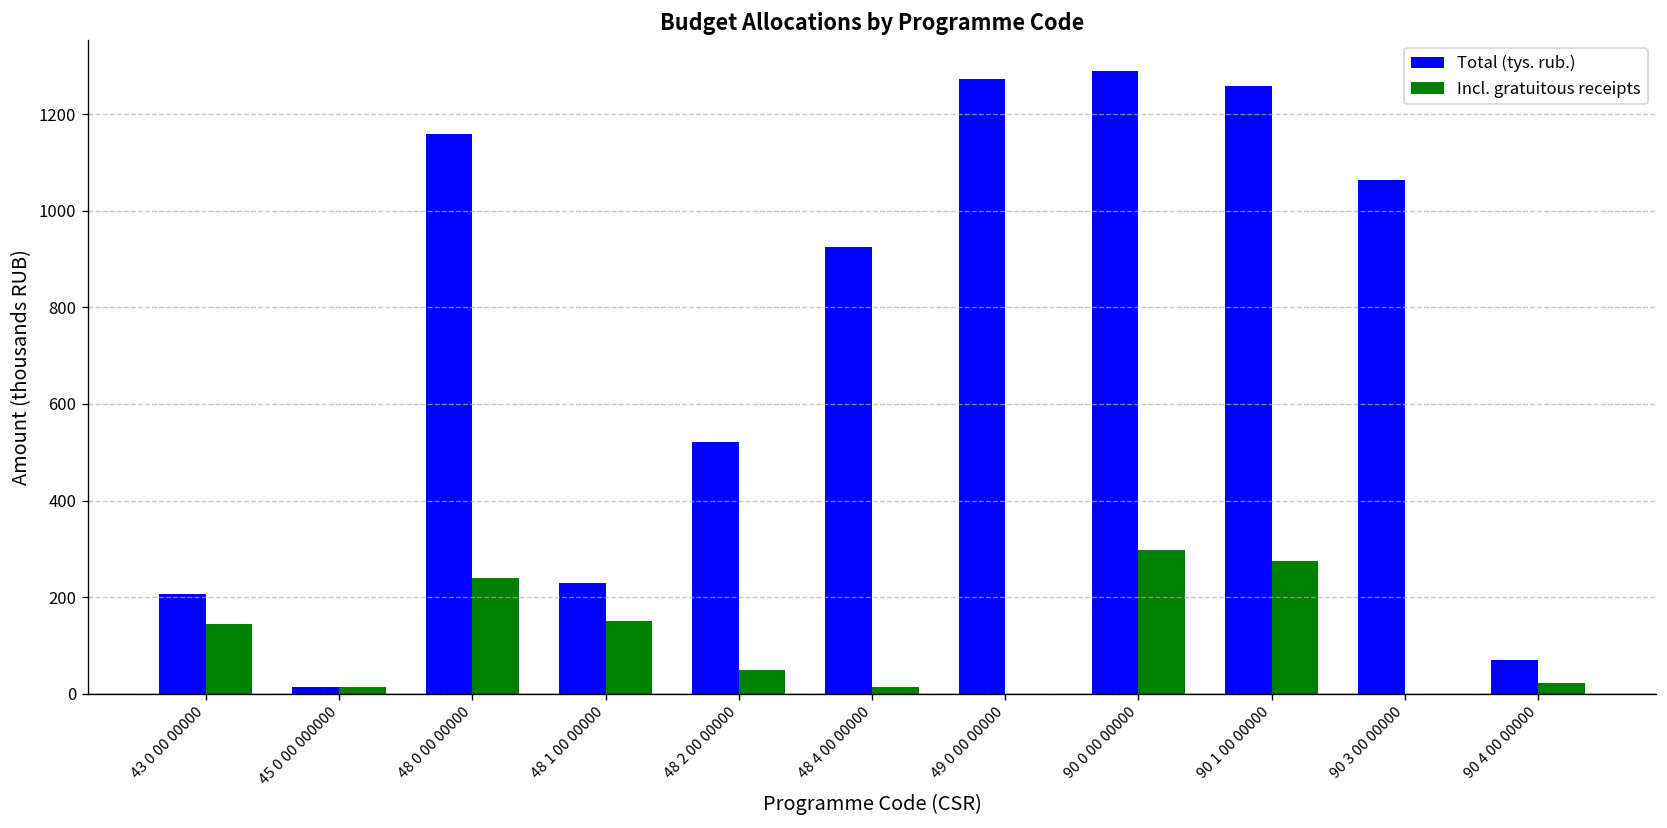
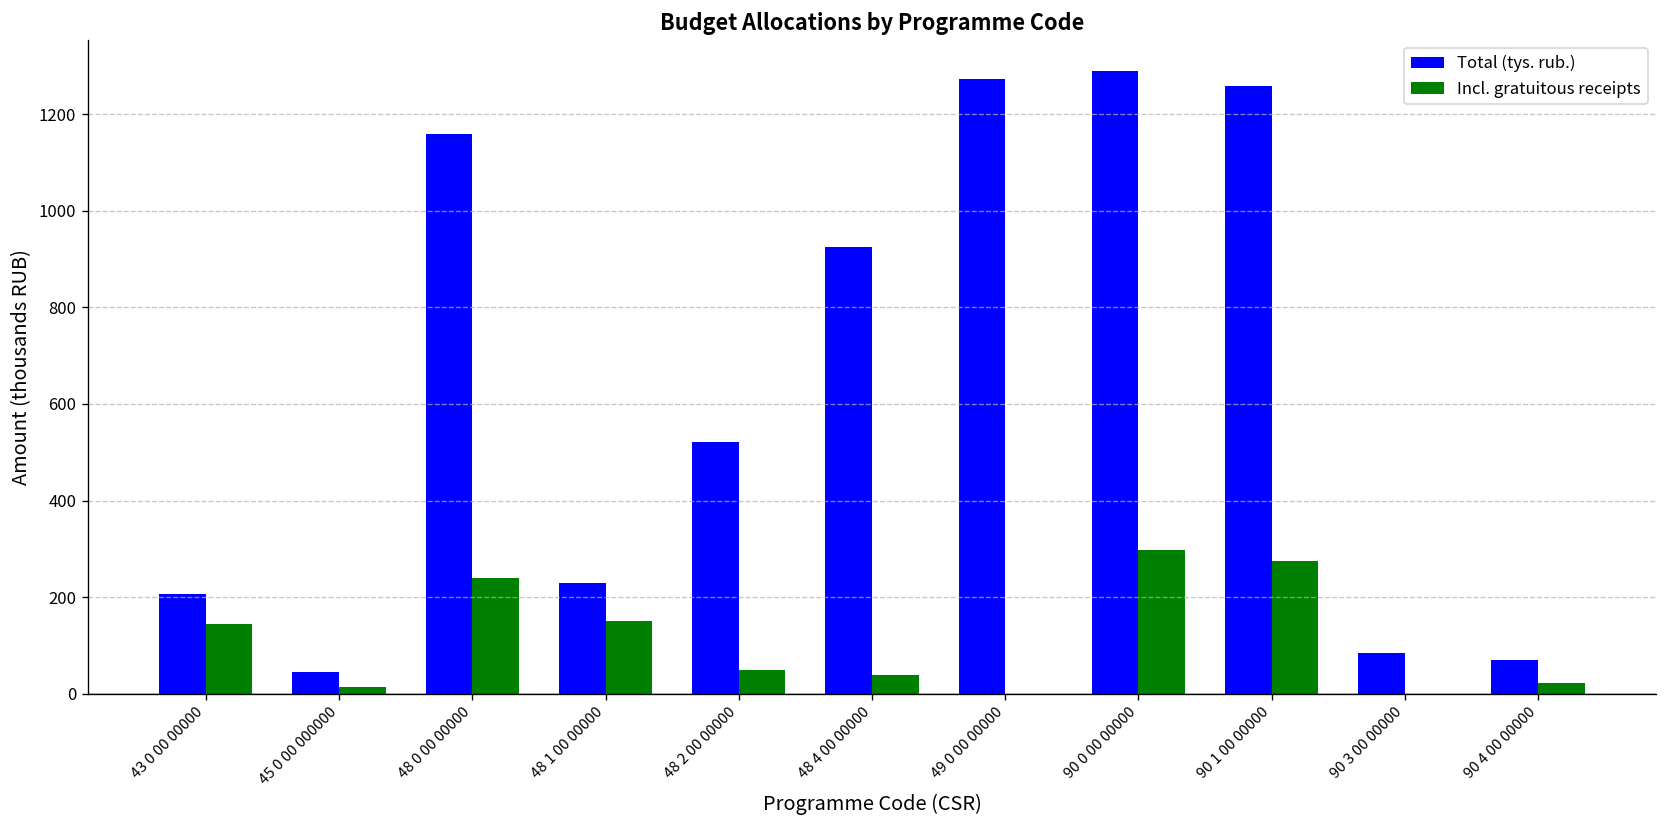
  {
    "Total (tys. rub.)": {
      "43 0 00 00000": 210,
-     "45 0 00 000000": 10,
+     "45 0 00 000000": 50,
      "48 0 00 00000": 1160,
      "48 1 00 00000": 230,
      "48 2 00 00000": 520,
      "48 4 00 00000": 930,
      "49 0 00 00000": 1270,
      "90 0 00 00000": 1290,
      "90 1 00 00000": 1260,
-     "90 3 00 00000": 1060,
+     "90 3 00 00000": 90,
      "90 4 00 00000": 70
    },
    "Incl. gratuitous receipts": {
      "43 0 00 00000": 140,
      "45 0 00 000000": 10,
      "48 0 00 00000": 240,
      "48 1 00 00000": 150,
      "48 2 00 00000": 50,
-     "48 4 00 00000": 10,
+     "48 4 00 00000": 40,
      "49 0 00 00000": 0,
      "90 0 00 00000": 300,
      "90 1 00 00000": 270,
      "90 3 00 00000": 0,
      "90 4 00 00000": 20
    }
  }
